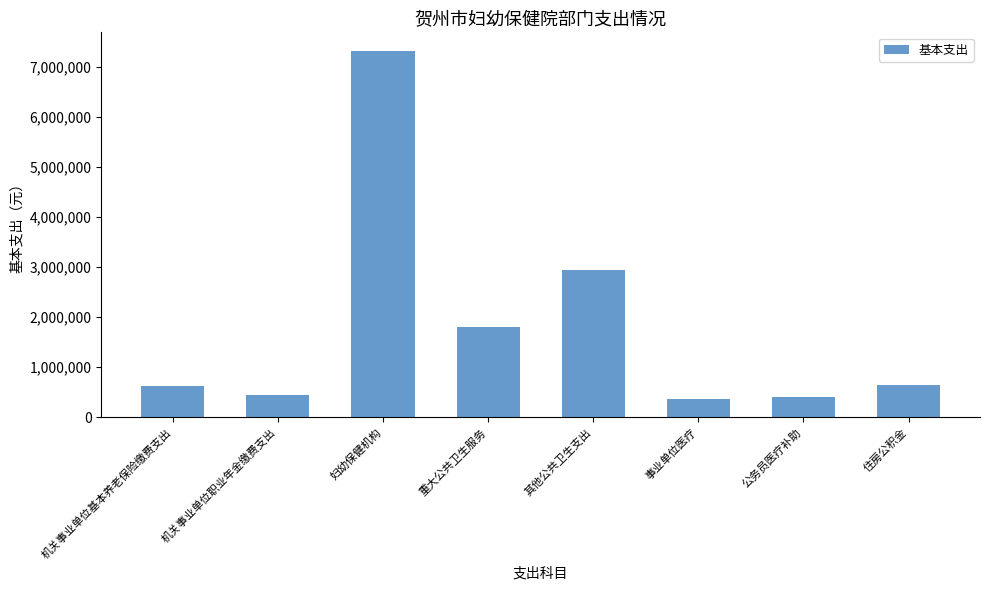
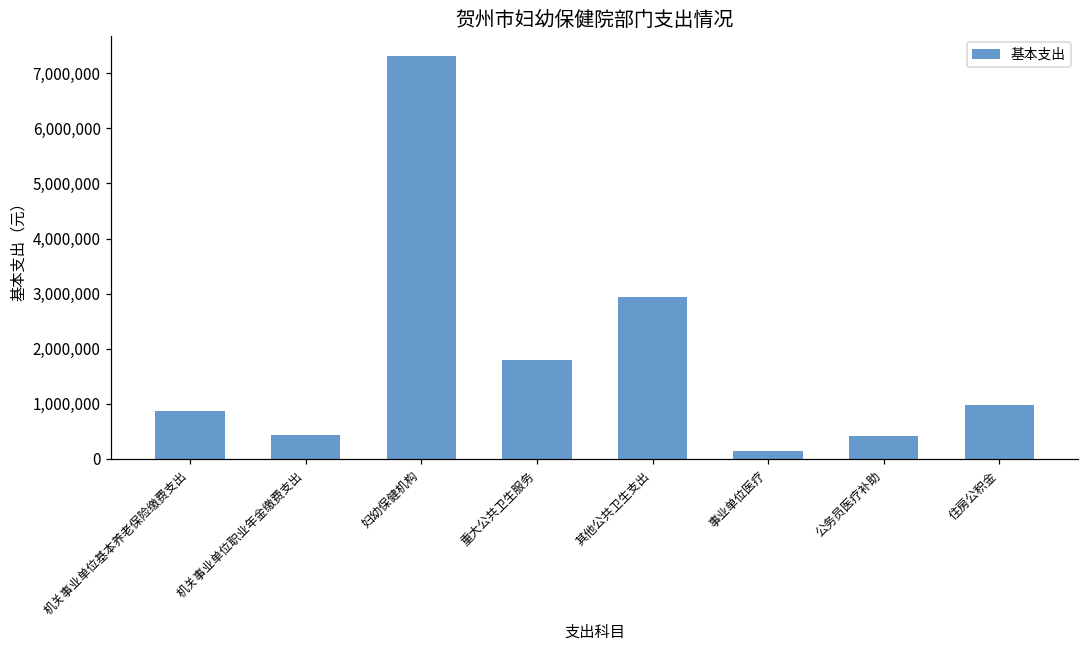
  {
-   "机关事业单位基本养老保险缴费支出": "600,000",
+   "机关事业单位基本养老保险缴费支出": "900,000",
    "机关事业单位职业年金缴费支出": "400,000",
    "妇幼保健机构": "7,300,000",
    "重大公共卫生服务": "1,800,000",
    "其他公共卫生支出": "2,900,000",
-   "事业单位医疗": "400,000",
+   "事业单位医疗": "100,000",
    "公务员医疗补助": "400,000",
-   "住房公积金": "700,000"
+   "住房公积金": "1,000,000"
  }
